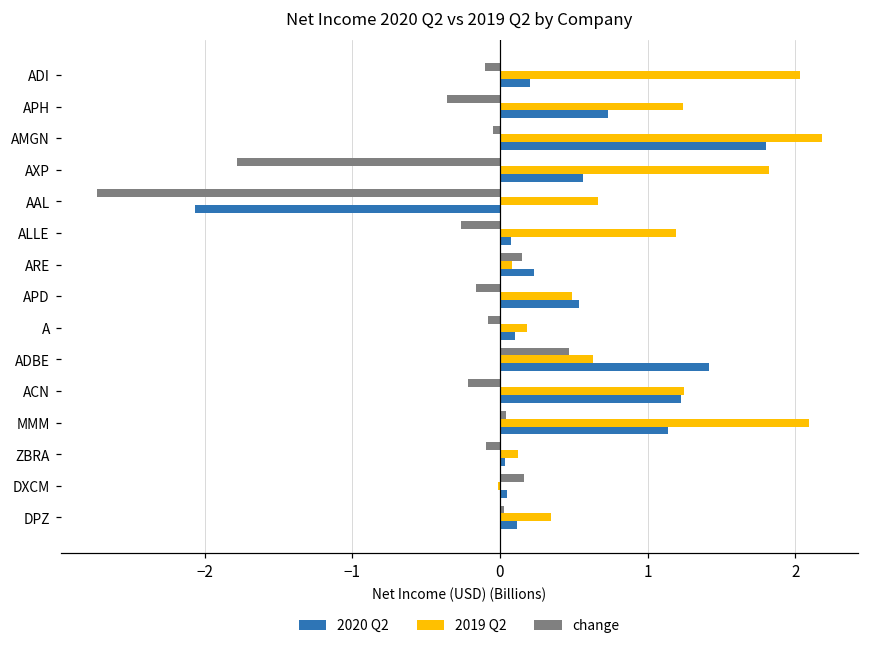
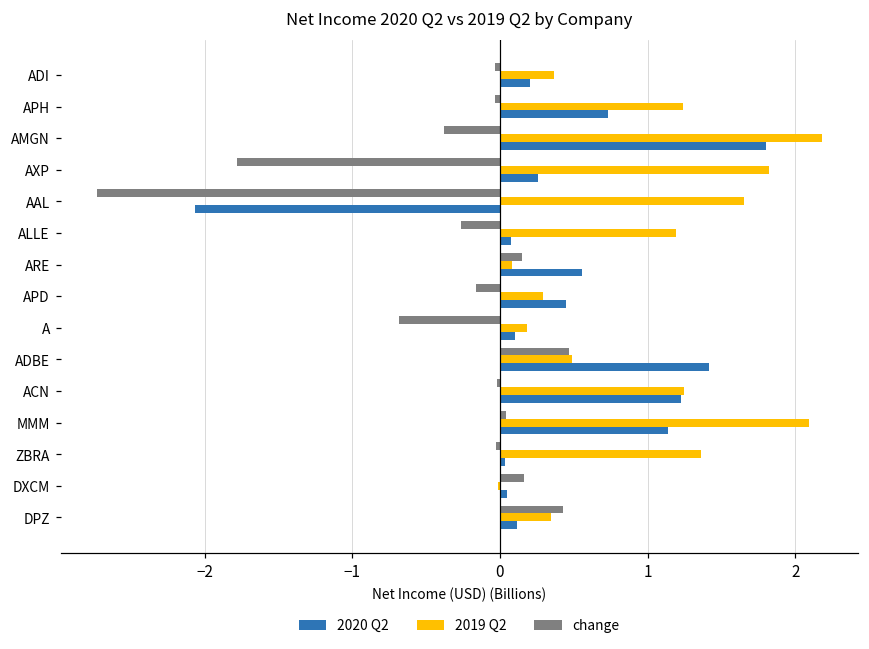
  {
    "2020 Q2": {
      "ADI": 0.21,
      "APH": 0.73,
      "AMGN": 1.80,
-     "AXP": 0.56,
+     "AXP": 0.26,
      "AAL": -2.07,
      "ALLE": 0.07,
-     "ARE": 0.23,
-     "APD": 0.54,
+     "ARE": 0.56,
+     "APD": 0.45,
      "A": 0.10,
      "ADBE": 1.41,
      "ACN": 1.23,
      "MMM": 1.14,
      "ZBRA": 0.03,
      "DXCM": 0.05,
      "DPZ": 0.12
    },
    "2019 Q2": {
-     "ADI": 2.03,
+     "ADI": 0.37,
      "APH": 1.24,
      "AMGN": 2.18,
      "AXP": 1.82,
-     "AAL": 0.66,
+     "AAL": 1.65,
      "ALLE": 1.19,
      "ARE": 0.08,
-     "APD": 0.49,
+     "APD": 0.29,
      "A": 0.18,
-     "ADBE": 0.63,
+     "ADBE": 0.49,
      "ACN": 1.25,
      "MMM": 2.09,
-     "ZBRA": 0.12,
+     "ZBRA": 1.36,
      "DPZ": 0.34
    },
    "change": {
-     "ADI": -0.10,
-     "APH": -0.36,
-     "AMGN": -0.05,
+     "ADI": -0.03,
+     "APH": -0.03,
+     "AMGN": -0.38,
      "AXP": -1.78,
      "AAL": -2.73,
      "ALLE": -0.27,
      "ARE": 0.15,
      "APD": -0.16,
-     "A": -0.08,
+     "A": -0.68,
      "ADBE": 0.47,
-     "ACN": -0.22,
+     "ACN": -0.02,
      "MMM": 0.04,
-     "ZBRA": -0.10,
+     "ZBRA": -0.02,
      "DXCM": 0.16,
-     "DPZ": 0.03
+     "DPZ": 0.43
    }
  }
